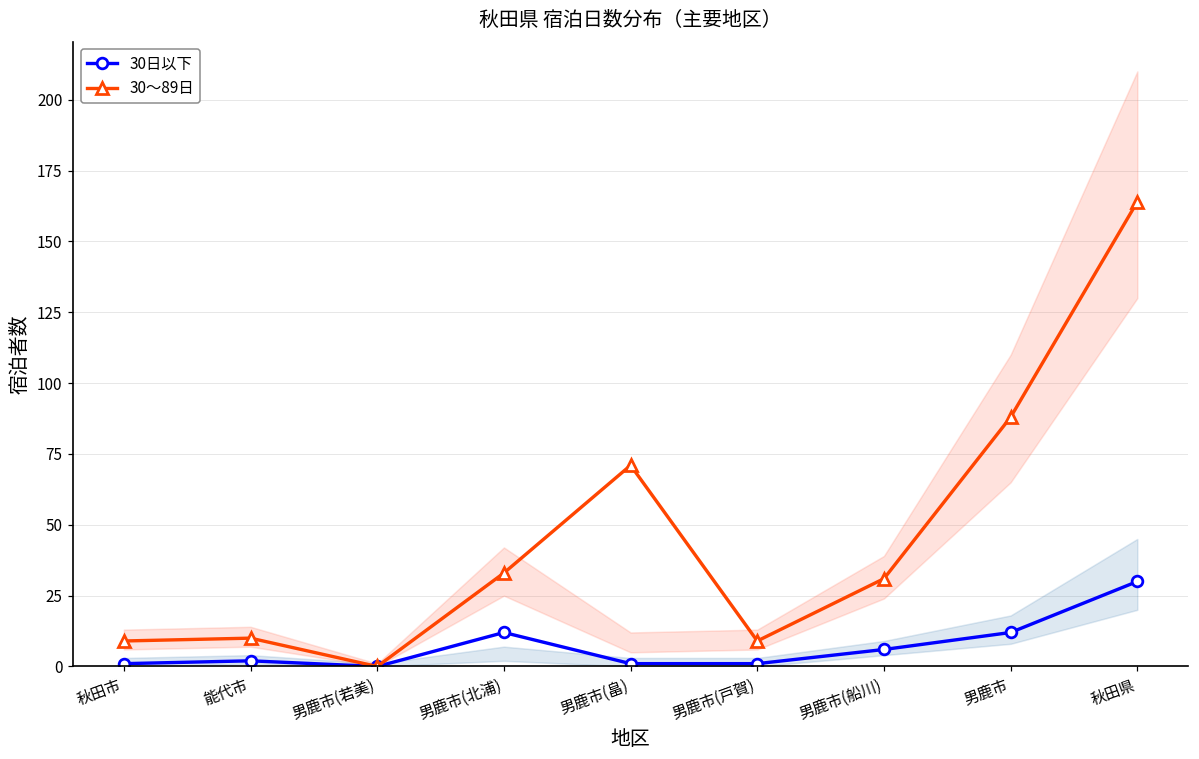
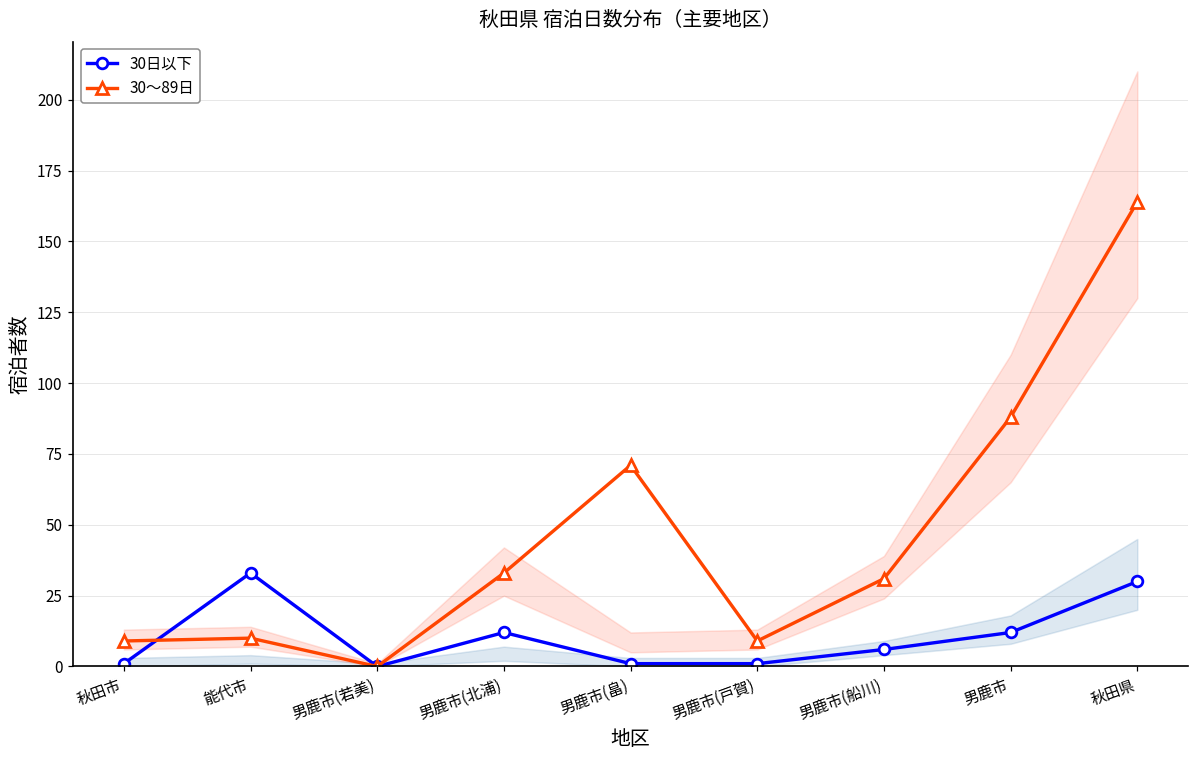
  {
    "30日以下": {
      "秋田市": 1,
-     "能代市": 2,
+     "能代市": 33,
      "男鹿市(北浦)": 12,
      "男鹿市(畠)": 1,
      "男鹿市(戸賀)": 1,
      "男鹿市(船川)": 6,
      "男鹿市": 12,
      "秋田県": 30
    },
    "30～89日": {
      "秋田市": 9,
      "能代市": 10,
      "男鹿市(北浦)": 33,
      "男鹿市(畠)": 71,
      "男鹿市(戸賀)": 9,
      "男鹿市(船川)": 31,
      "男鹿市": 88,
      "秋田県": 164
    }
  }
